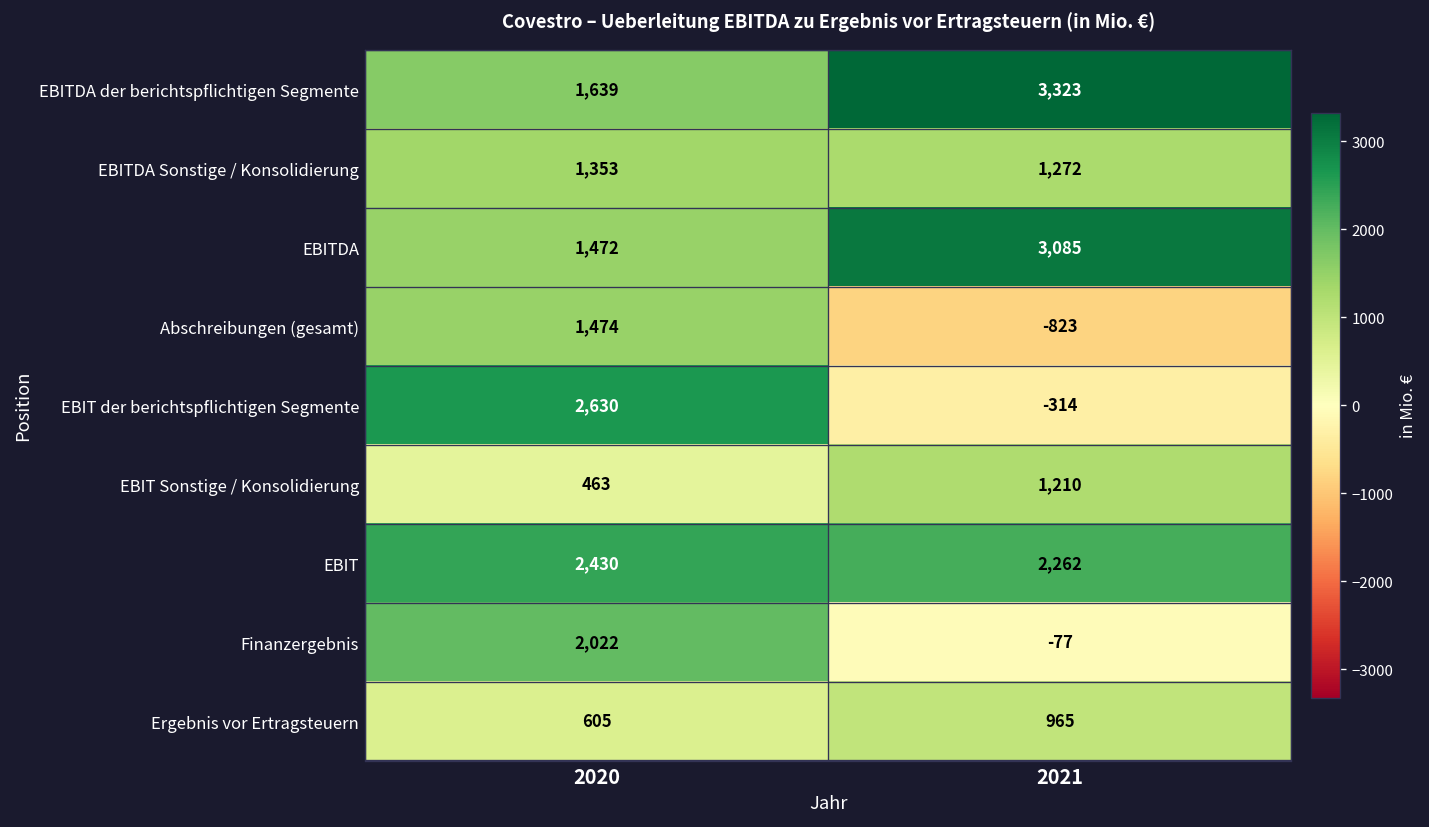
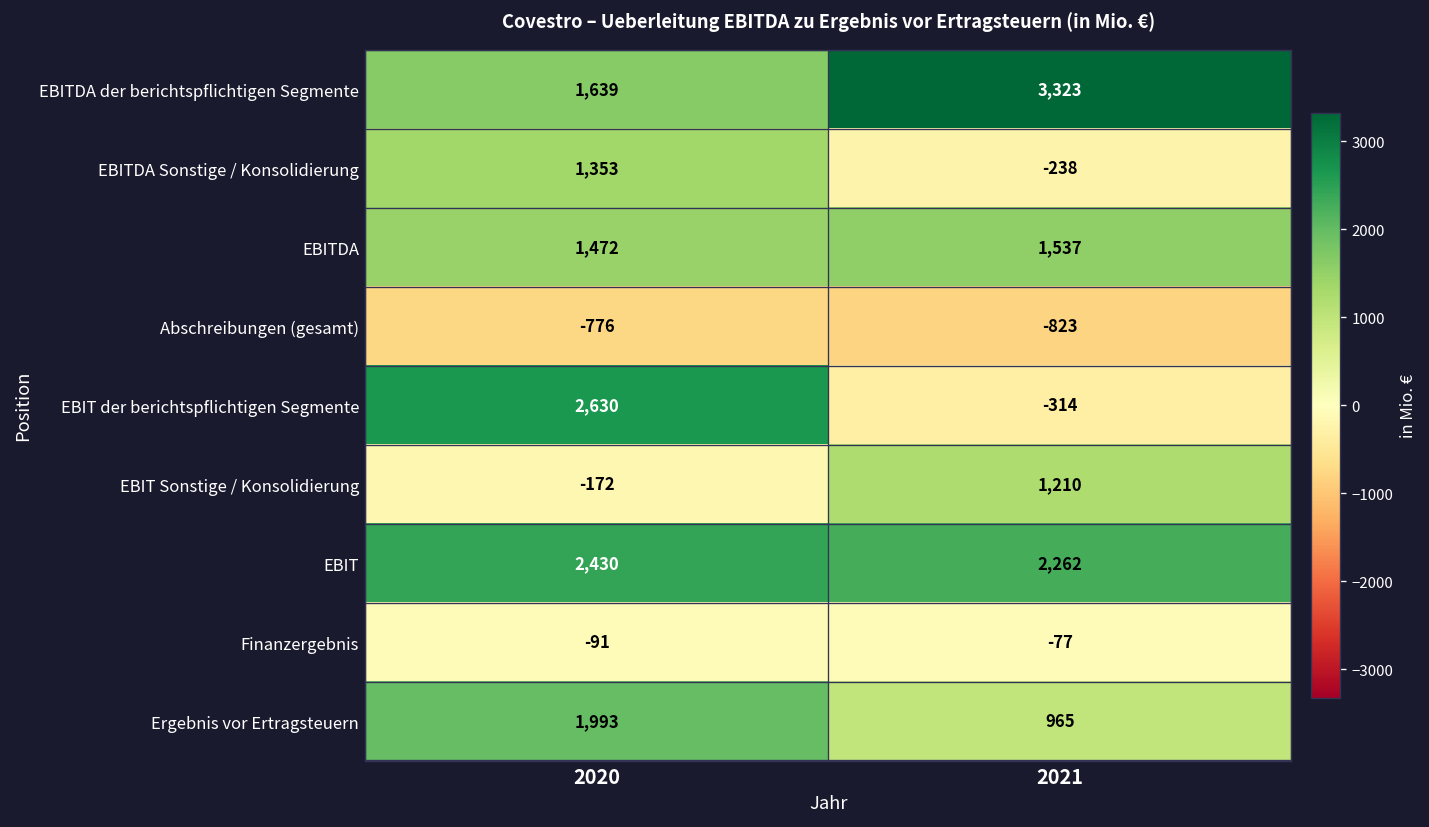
  {
    "EBITDA der berichtspflichtigen Segmente": {
      "2020": "1,639",
      "2021": "3,323"
    },
    "EBITDA Sonstige / Konsolidierung": {
      "2020": "1,353",
-     "2021": "1,272"
+     "2021": "-238"
    },
    "EBITDA": {
      "2020": "1,472",
-     "2021": "3,085"
+     "2021": "1,537"
    },
    "Abschreibungen (gesamt)": {
-     "2020": "1,474",
+     "2020": "-776",
      "2021": "-823"
    },
    "EBIT der berichtspflichtigen Segmente": {
      "2020": "2,630",
      "2021": "-314"
    },
    "EBIT Sonstige / Konsolidierung": {
-     "2020": "463",
+     "2020": "-172",
      "2021": "1,210"
    },
    "EBIT": {
      "2020": "2,430",
      "2021": "2,262"
    },
    "Finanzergebnis": {
-     "2020": "2,022",
+     "2020": "-91",
      "2021": "-77"
    },
    "Ergebnis vor Ertragsteuern": {
-     "2020": "605",
+     "2020": "1,993",
      "2021": "965"
    }
  }
